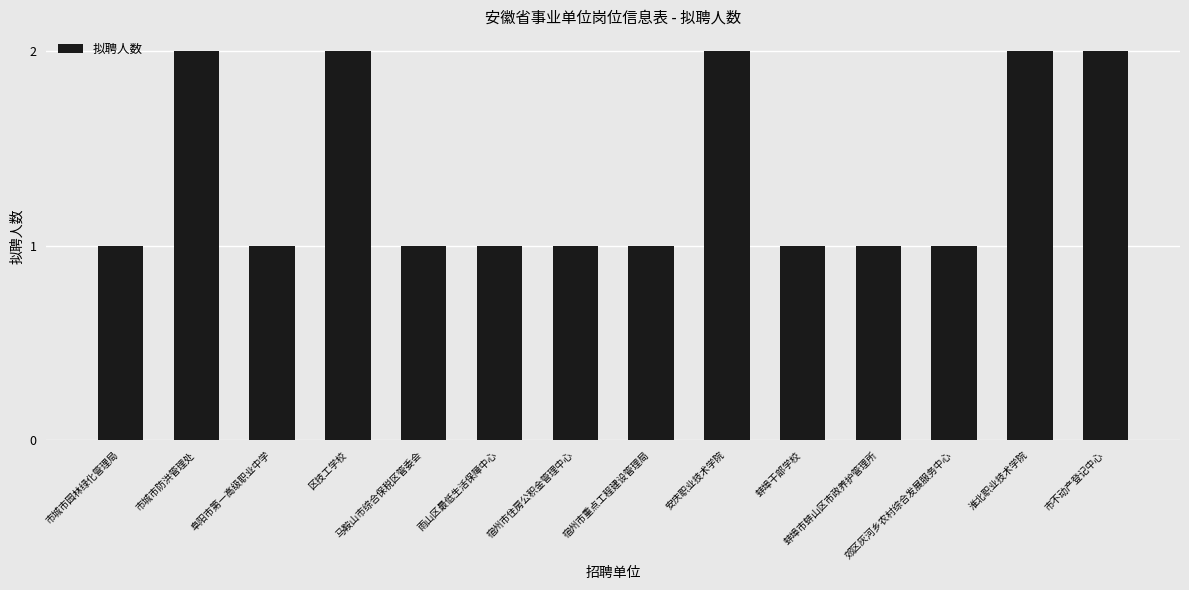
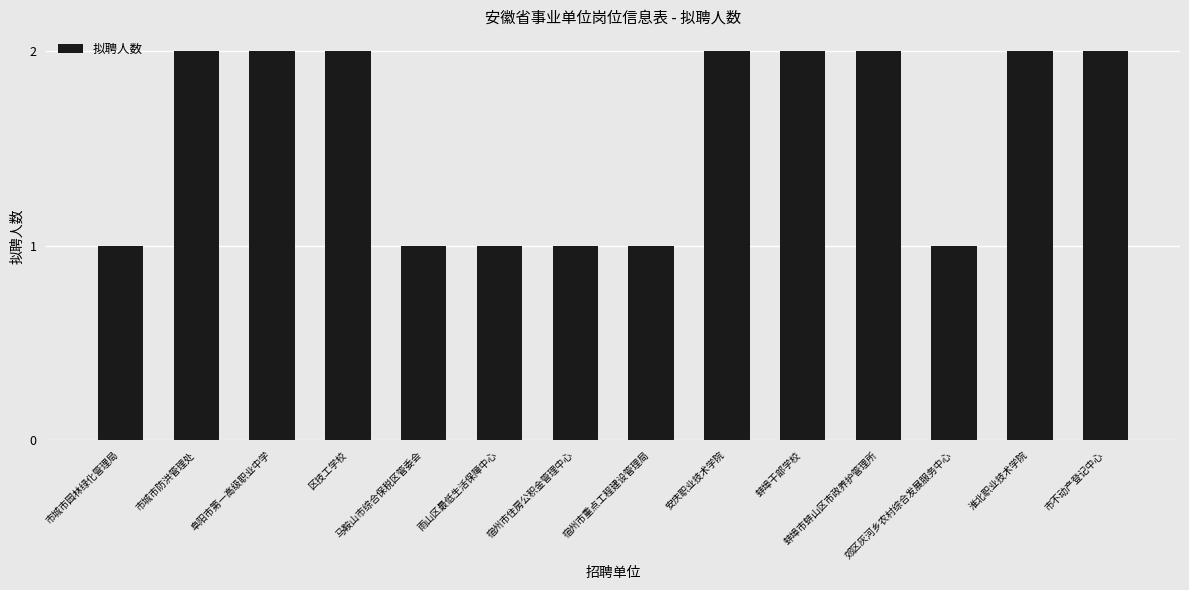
  {
    "市城市园林绿化管理局": 1,
    "市城市防洪管理处": 2,
-   "阜阳市第一高级职业中学": 1,
+   "阜阳市第一高级职业中学": 2,
    "区技工学校": 2,
    "马鞍山市综合保税区管委会": 1,
    "雨山区最低生活保障中心": 1,
    "宿州市住房公积金管理中心": 1,
    "宿州市重点工程建设管理局": 1,
    "安庆职业技术学院": 2,
-   "蚌埠干部学校": 1,
-   "蚌埠市蚌山区市政养护管理所": 1,
+   "蚌埠干部学校": 2,
+   "蚌埠市蚌山区市政养护管理所": 2,
    "郊区灰河乡农村综合发展服务中心": 1,
    "淮北职业技术学院": 2,
    "市不动产登记中心": 2
  }
